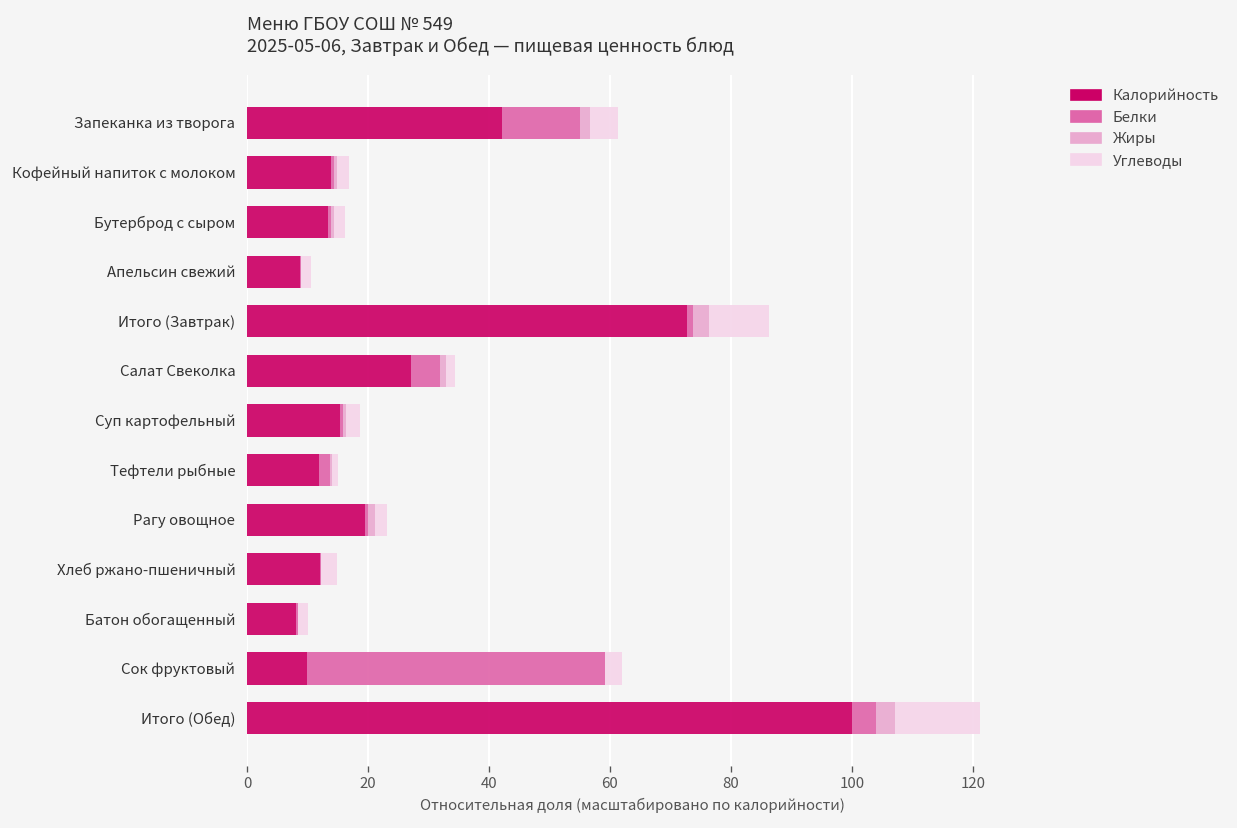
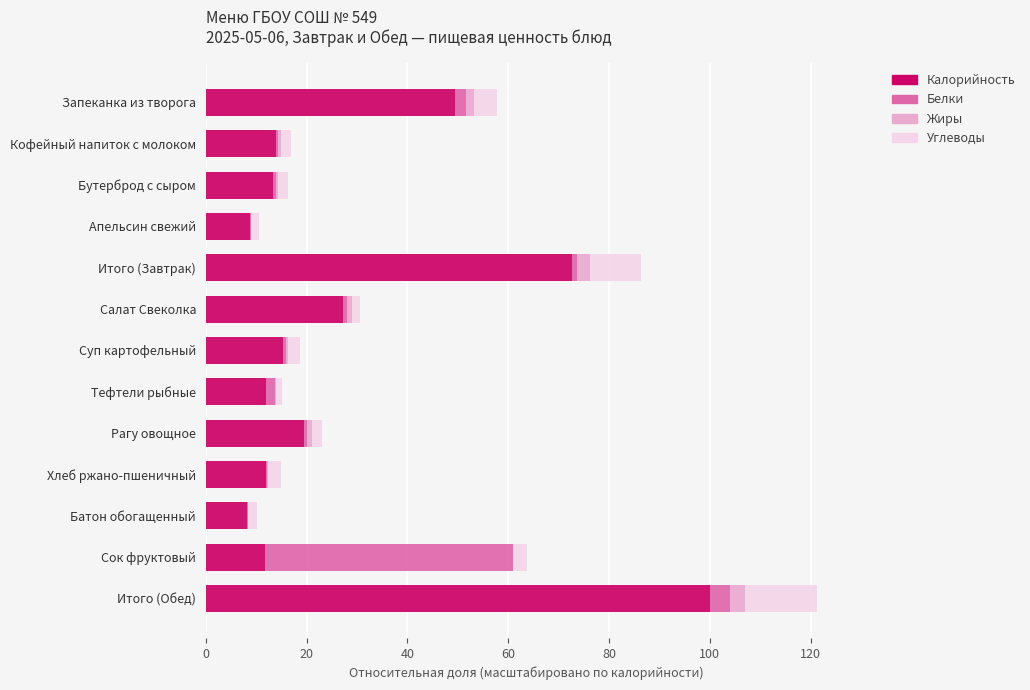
  {
    "Калорийность": {
-     "Запеканка из творога": 42,
+     "Запеканка из творога": 49,
      "Кофейный напиток с молоком": 14,
      "Бутерброд с сыром": 13,
      "Апельсин свежий": 9,
      "Итого (Завтрак)": 73,
      "Салат Свеколка": 27,
      "Суп картофельный": 15,
      "Тефтели рыбные": 12,
      "Рагу овощное": 20,
      "Хлеб ржано-пшеничный": 12,
      "Батон обогащенный": 8,
-     "Сок фруктовый": 10,
+     "Сок фруктовый": 12,
      "Итого (Обед)": 100
    },
    "Белки": {
-     "Запеканка из творога": 13,
+     "Запеканка из творога": 2,
      "Бутерброд с сыром": 1,
      "Итого (Завтрак)": 1,
-     "Салат Свеколка": 5,
+     "Салат Свеколка": 1,
      "Тефтели рыбные": 2,
      "Рагу овощное": 1,
      "Сок фруктовый": 49,
      "Итого (Обед)": 4
    }
  }
